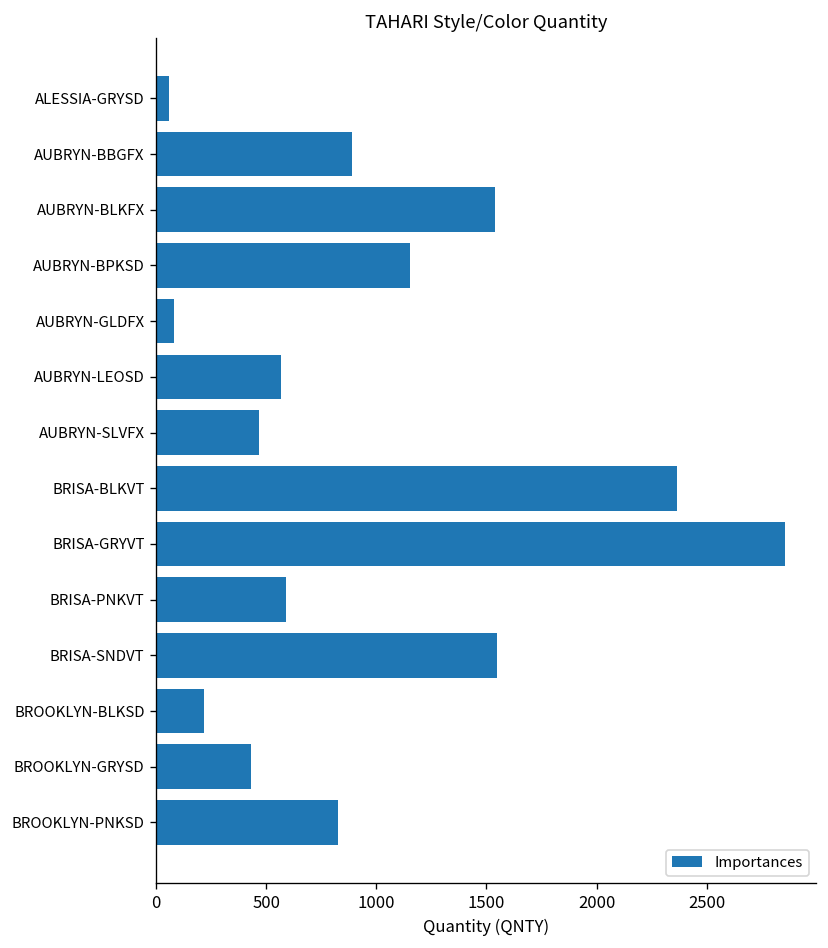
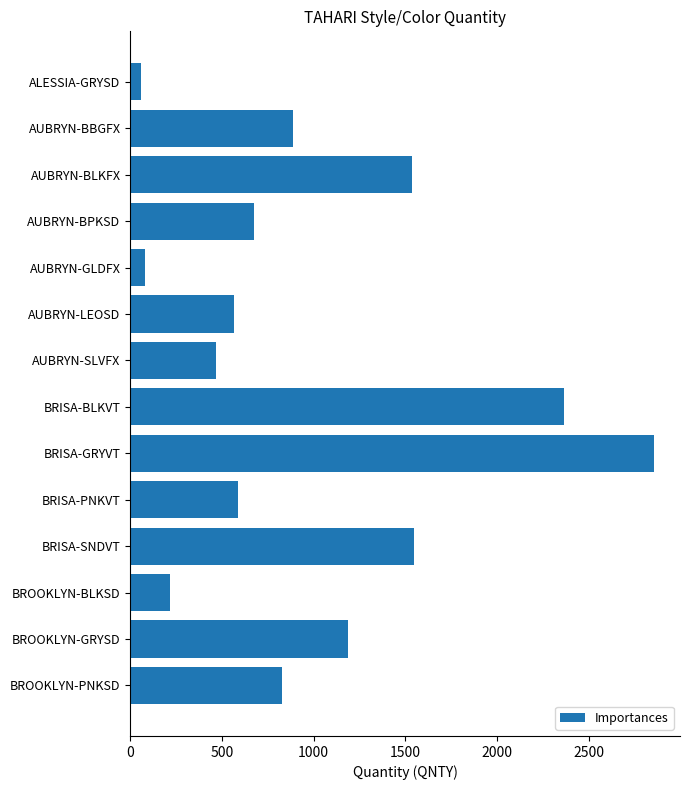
  {
    "ALESSIA-GRYSD": 60,
    "AUBRYN-BBGFX": 890,
    "AUBRYN-BLKFX": 1540,
-   "AUBRYN-BPKSD": 1150,
+   "AUBRYN-BPKSD": 670,
    "AUBRYN-GLDFX": 80,
    "AUBRYN-LEOSD": 570,
    "AUBRYN-SLVFX": 470,
    "BRISA-BLKVT": 2360,
    "BRISA-GRYVT": 2850,
    "BRISA-PNKVT": 590,
    "BRISA-SNDVT": 1550,
    "BROOKLYN-BLKSD": 220,
-   "BROOKLYN-GRYSD": 430,
+   "BROOKLYN-GRYSD": 1190,
    "BROOKLYN-PNKSD": 830
  }
